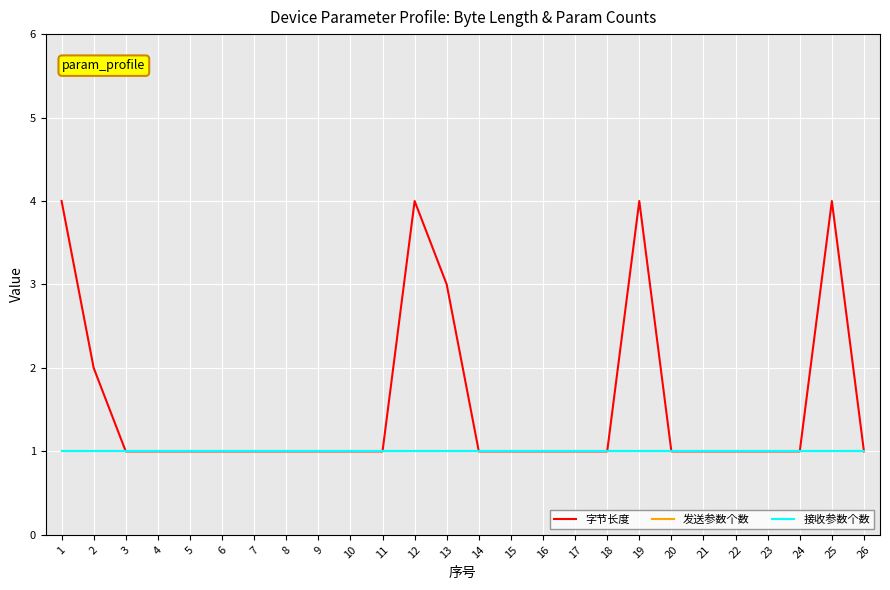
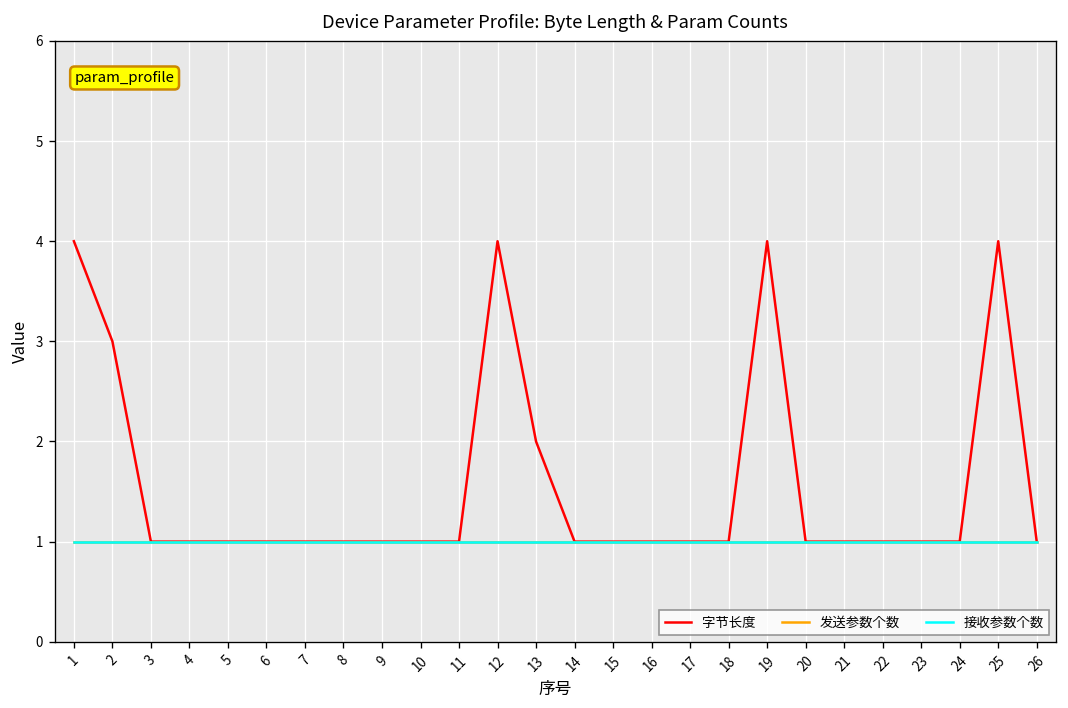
  {
    "字节长度": {
      "1": 4,
-     "2": 2,
+     "2": 3,
      "12": 4,
-     "13": 3,
+     "13": 2,
      "19": 4,
      "25": 4
    },
    "接收参数个数": {
      "1": 1,
      "2": 1,
      "12": 1,
      "13": 1,
      "19": 1,
      "25": 1
    }
  }
